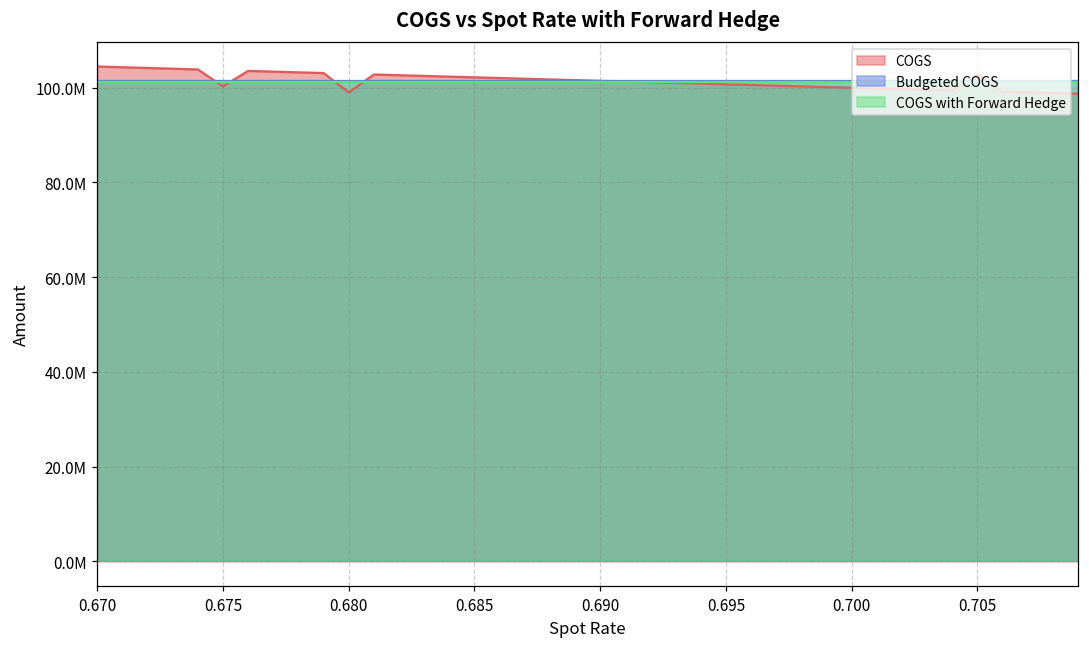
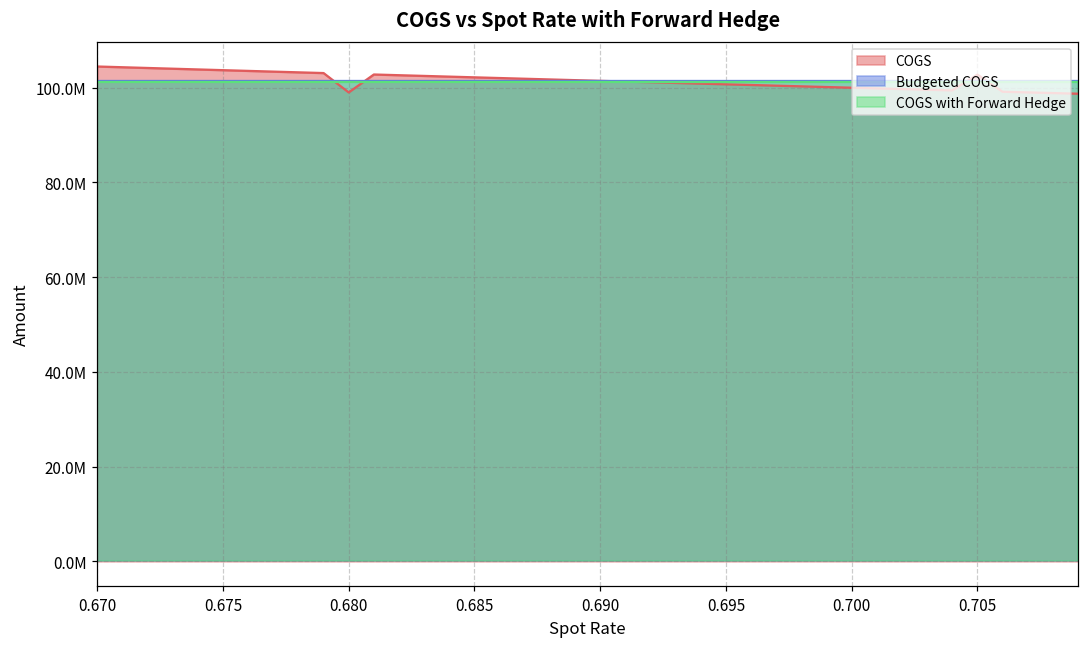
  {
    "COGS": {
      "0.670": 104000000,
-     "0.675": 100000000,
+     "0.675": 104000000,
      "0.680": 99000000,
      "0.685": 102000000,
      "0.700": 100000000
    }
  }
